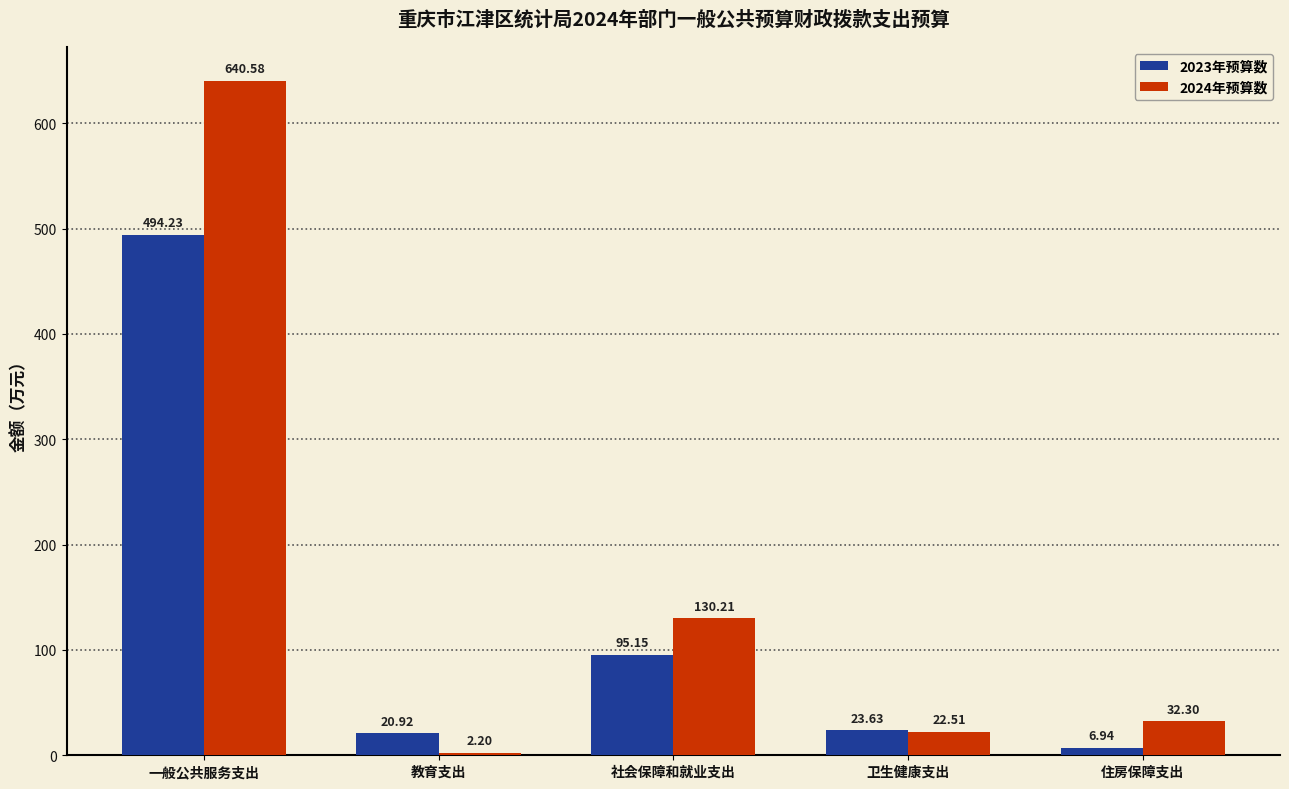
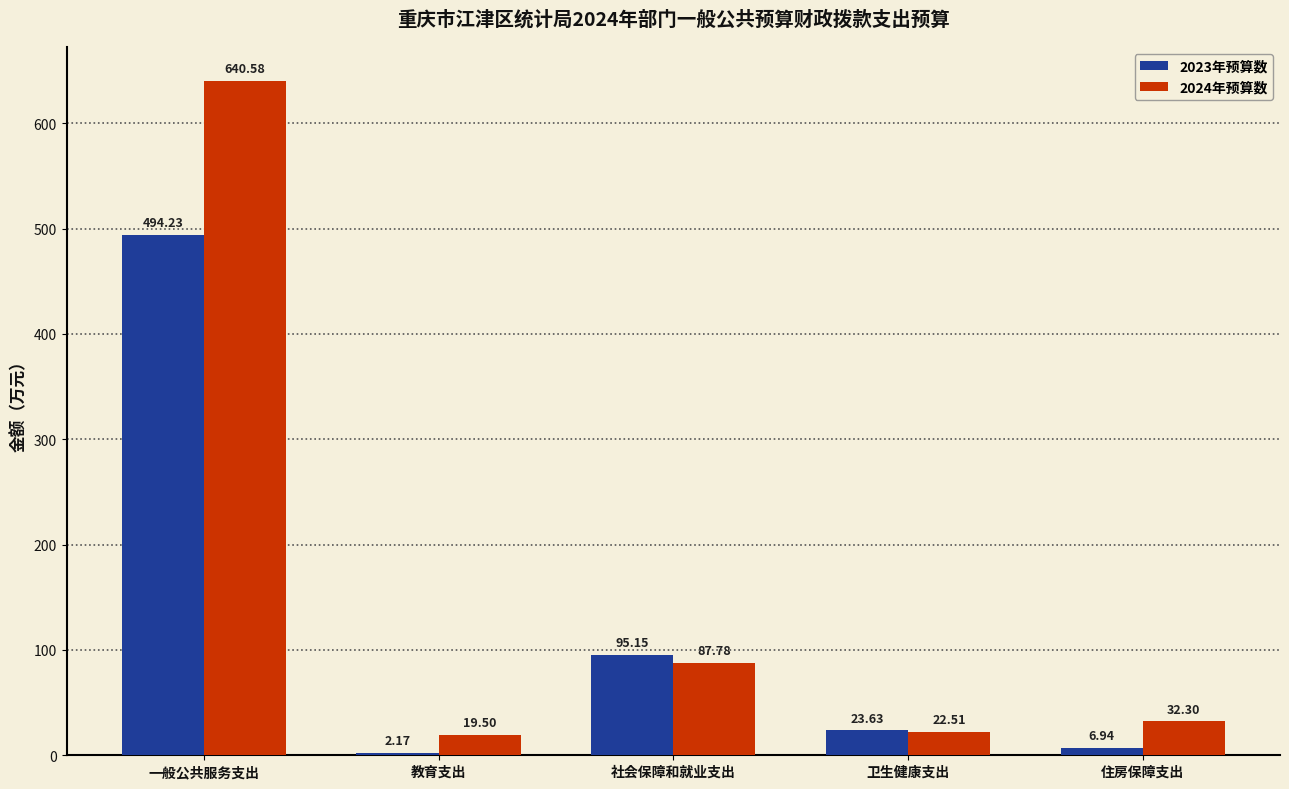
  {
    "2023年预算数": {
      "一般公共服务支出": 494.23,
-     "教育支出": 20.92,
+     "教育支出": 2.17,
      "社会保障和就业支出": 95.15,
      "卫生健康支出": 23.63,
      "住房保障支出": 6.94
    },
    "2024年预算数": {
      "一般公共服务支出": 640.58,
-     "教育支出": 2.20,
-     "社会保障和就业支出": 130.21,
+     "教育支出": 19.50,
+     "社会保障和就业支出": 87.78,
      "卫生健康支出": 22.51,
      "住房保障支出": 32.30
    }
  }
